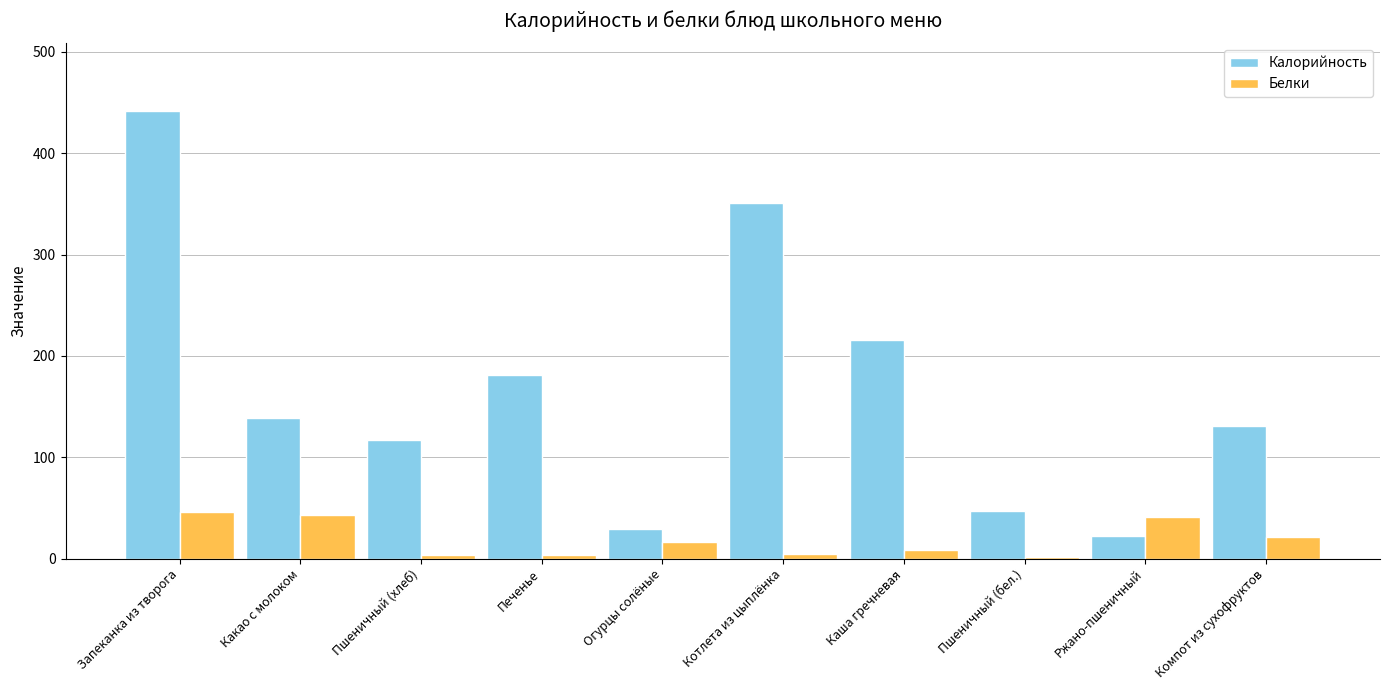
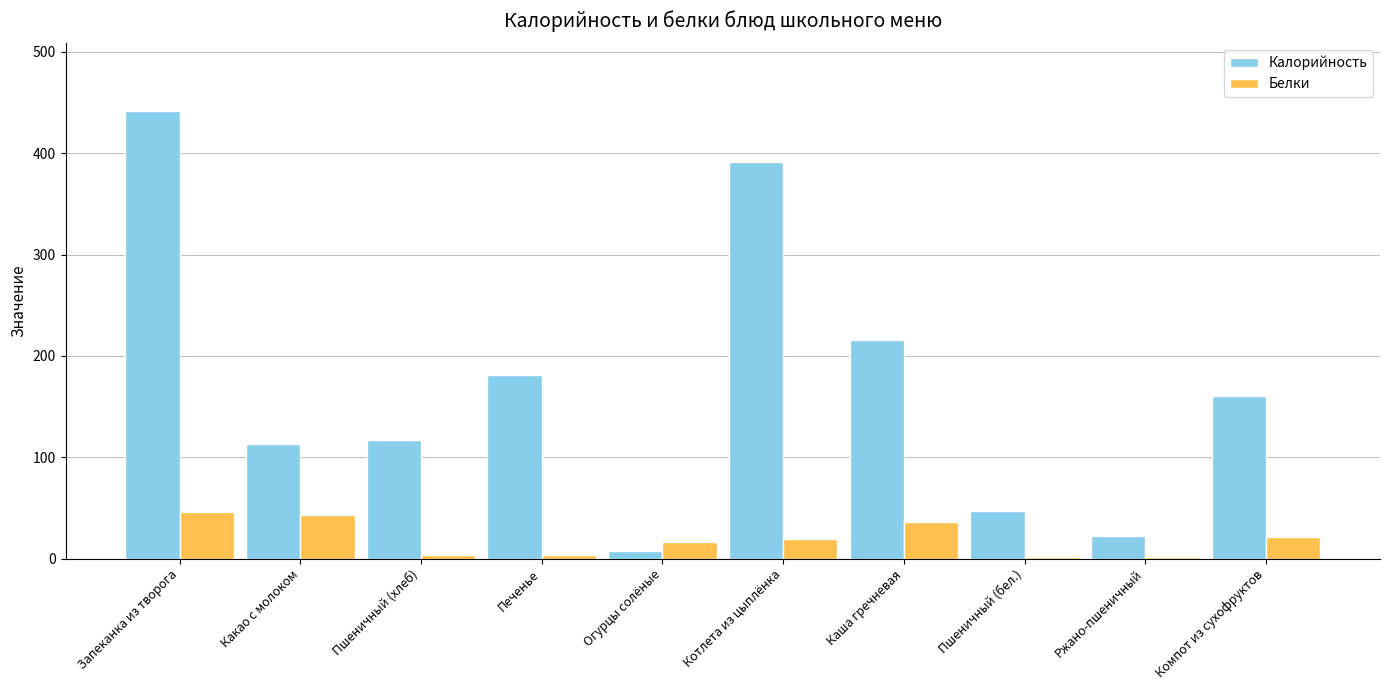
  {
    "Калорийность": {
      "Запеканка из творога": 442,
-     "Какао с молоком": 139,
+     "Какао с молоком": 114,
      "Пшеничный (хлеб)": 118,
      "Печенье": 181,
-     "Огурцы солёные": 29,
-     "Котлета из цыплёнка": 351,
+     "Огурцы солёные": 8,
+     "Котлета из цыплёнка": 391,
      "Каша гречневая": 216,
      "Пшеничный (бел.)": 47,
      "Ржано-пшеничный": 23,
-     "Компот из сухофруктов": 131
+     "Компот из сухофруктов": 160
    },
    "Белки": {
      "Запеканка из творога": 46,
      "Какао с молоком": 43,
      "Пшеничный (хлеб)": 4,
      "Печенье": 4,
      "Огурцы солёные": 17,
-     "Котлета из цыплёнка": 4,
-     "Каша гречневая": 9,
-     "Ржано-пшеничный": 41,
+     "Котлета из цыплёнка": 19,
+     "Каша гречневая": 36,
+     "Ржано-пшеничный": 1,
      "Компот из сухофруктов": 21
    }
  }
